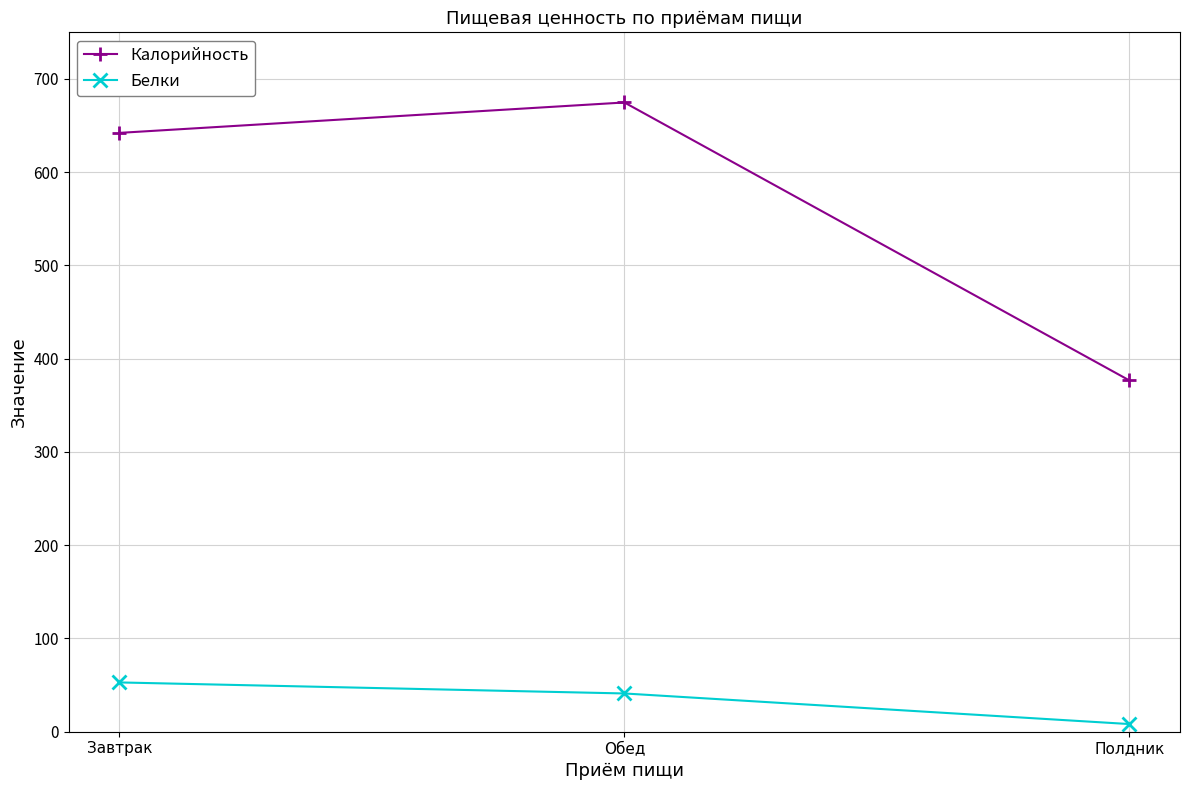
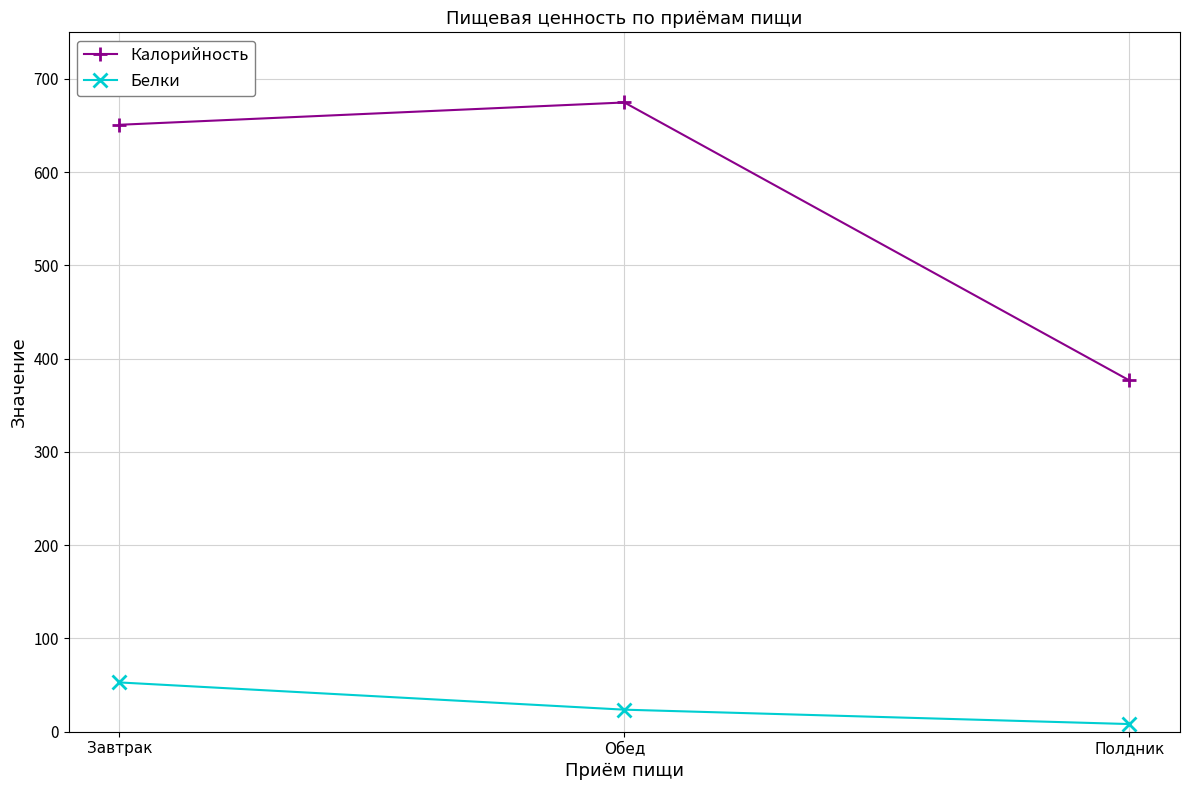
  {
    "Калорийность": {
-     "Завтрак": 640,
+     "Завтрак": 650,
      "Обед": 670,
      "Полдник": 380
    },
    "Белки": {
      "Завтрак": 50,
-     "Обед": 40,
+     "Обед": 20,
      "Полдник": 10
    }
  }
